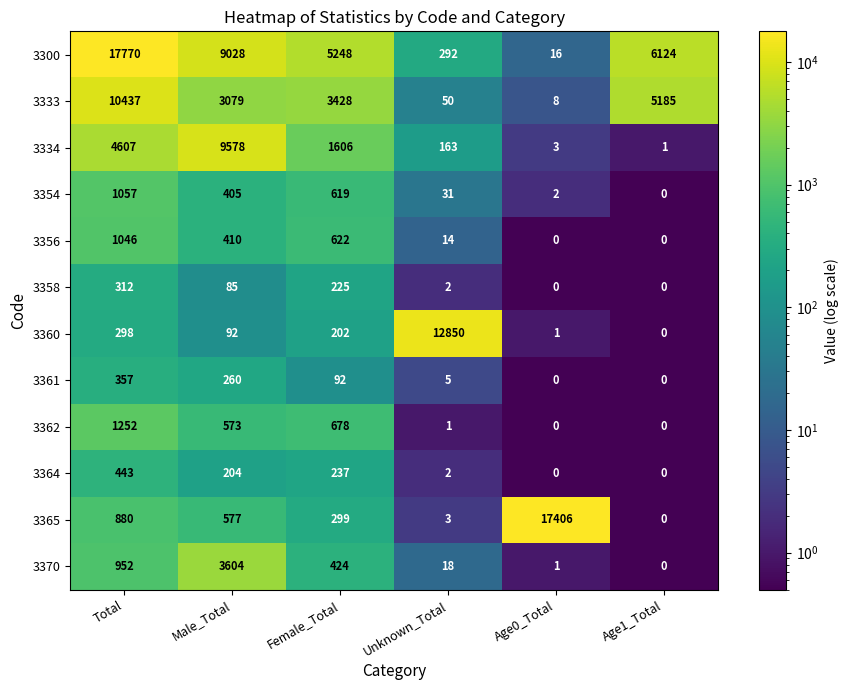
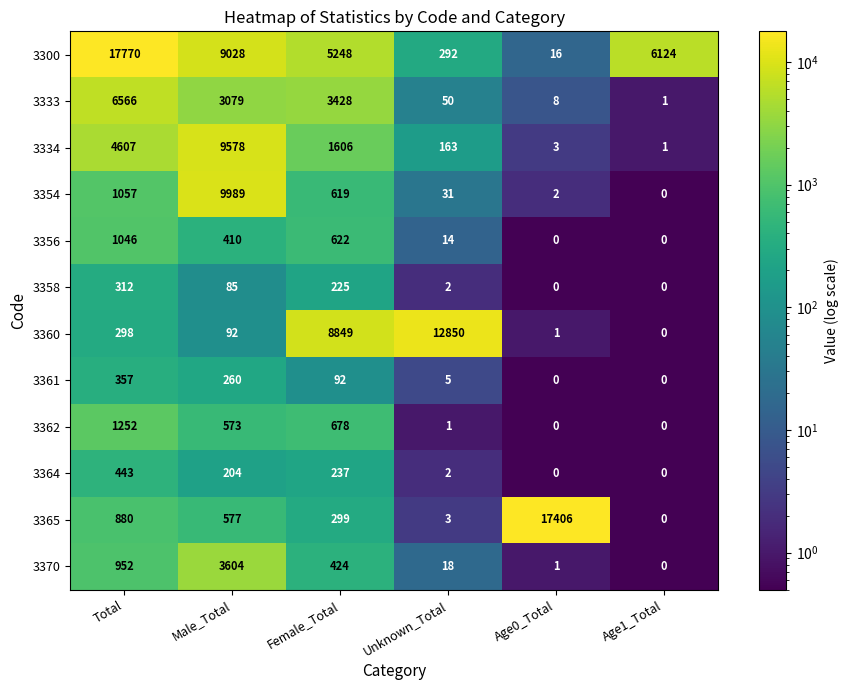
  {
    "3300": {
      "Total": 17770,
      "Male_Total": 9028,
      "Female_Total": 5248,
      "Unknown_Total": 292,
      "Age0_Total": 16,
      "Age1_Total": 6124
    },
    "3333": {
-     "Total": 10437,
+     "Total": 6566,
      "Male_Total": 3079,
      "Female_Total": 3428,
      "Unknown_Total": 50,
      "Age0_Total": 8,
-     "Age1_Total": 5185
+     "Age1_Total": 1
    },
    "3334": {
      "Total": 4607,
      "Male_Total": 9578,
      "Female_Total": 1606,
      "Unknown_Total": 163,
      "Age0_Total": 3,
      "Age1_Total": 1
    },
    "3354": {
      "Total": 1057,
-     "Male_Total": 405,
+     "Male_Total": 9989,
      "Female_Total": 619,
      "Unknown_Total": 31,
      "Age0_Total": 2,
      "Age1_Total": 0
    },
    "3356": {
      "Total": 1046,
      "Male_Total": 410,
      "Female_Total": 622,
      "Unknown_Total": 14,
      "Age0_Total": 0,
      "Age1_Total": 0
    },
    "3358": {
      "Total": 312,
      "Male_Total": 85,
      "Female_Total": 225,
      "Unknown_Total": 2,
      "Age0_Total": 0,
      "Age1_Total": 0
    },
    "3360": {
      "Total": 298,
      "Male_Total": 92,
-     "Female_Total": 202,
+     "Female_Total": 8849,
      "Unknown_Total": 12850,
      "Age0_Total": 1,
      "Age1_Total": 0
    },
    "3361": {
      "Total": 357,
      "Male_Total": 260,
      "Female_Total": 92,
      "Unknown_Total": 5,
      "Age0_Total": 0,
      "Age1_Total": 0
    },
    "3362": {
      "Total": 1252,
      "Male_Total": 573,
      "Female_Total": 678,
      "Unknown_Total": 1,
      "Age0_Total": 0,
      "Age1_Total": 0
    },
    "3364": {
      "Total": 443,
      "Male_Total": 204,
      "Female_Total": 237,
      "Unknown_Total": 2,
      "Age0_Total": 0,
      "Age1_Total": 0
    },
    "3365": {
      "Total": 880,
      "Male_Total": 577,
      "Female_Total": 299,
      "Unknown_Total": 3,
      "Age0_Total": 17406,
      "Age1_Total": 0
    },
    "3370": {
      "Total": 952,
      "Male_Total": 3604,
      "Female_Total": 424,
      "Unknown_Total": 18,
      "Age0_Total": 1,
      "Age1_Total": 0
    }
  }
